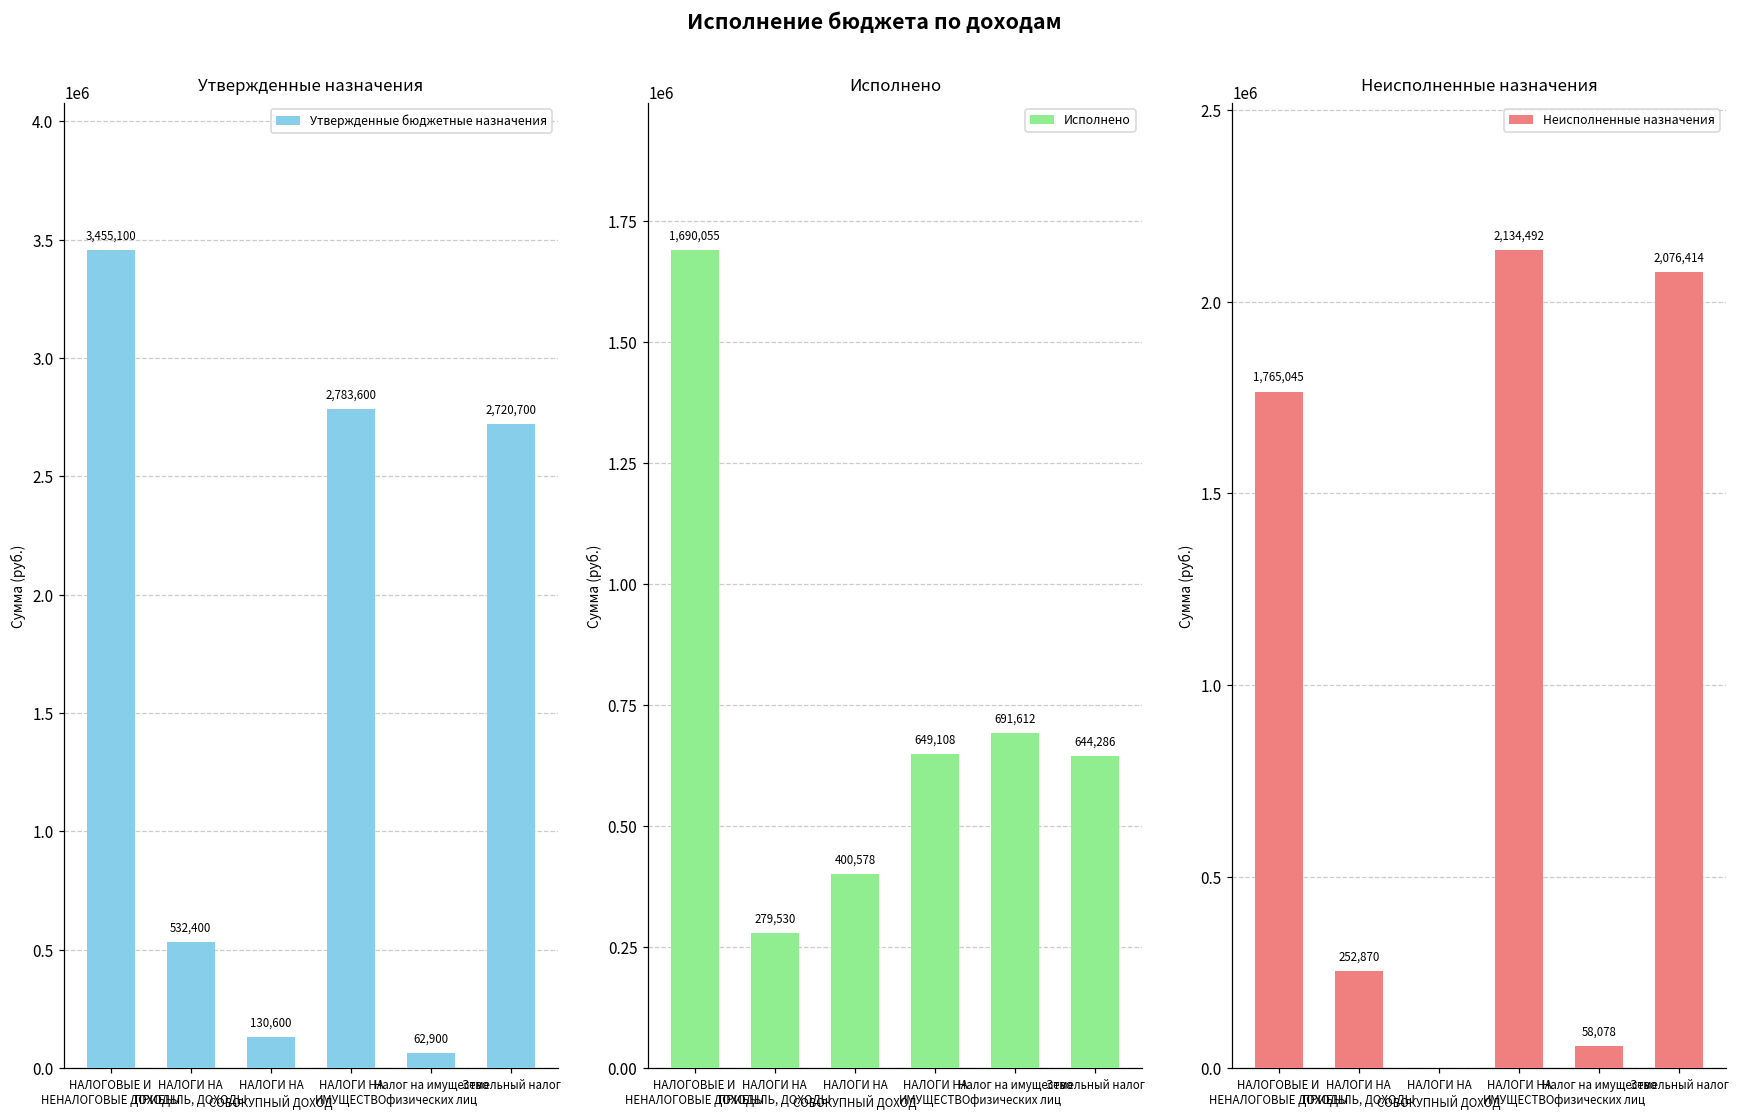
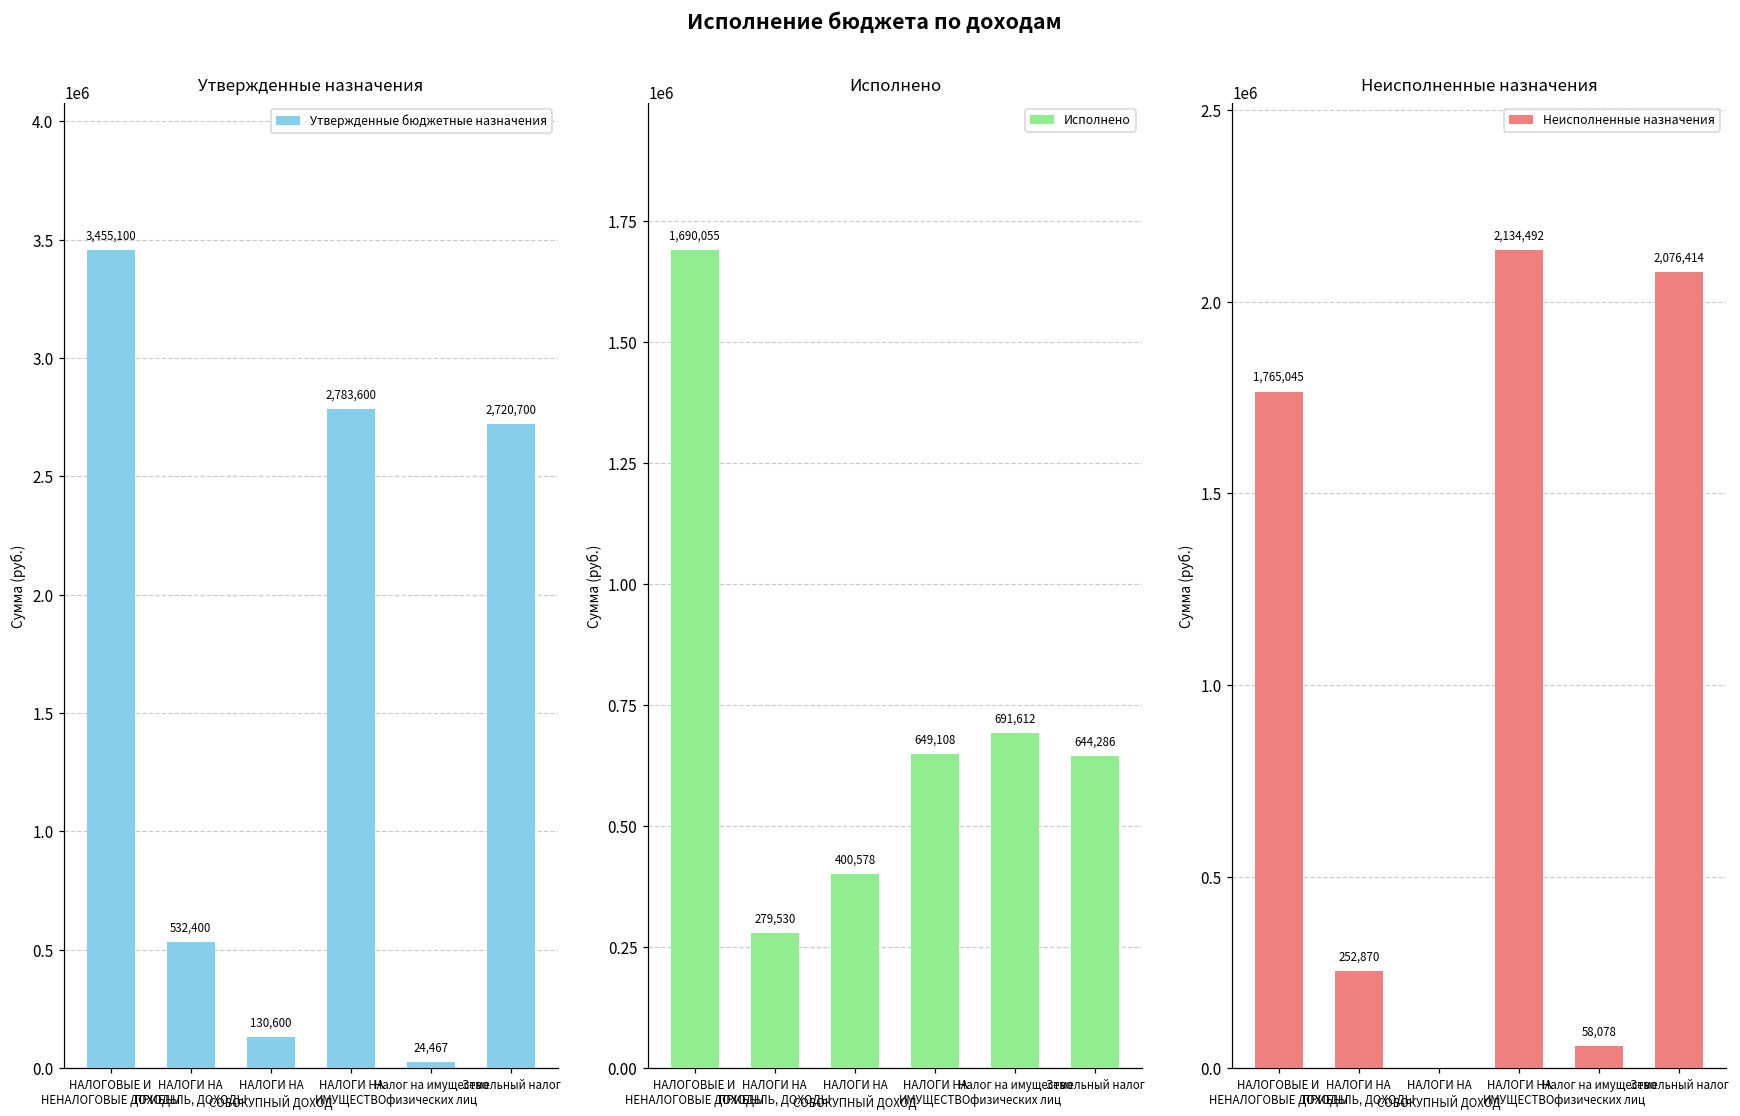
  {
    "Утвержденные назначения": {
-     "Налог на имущество физических лиц": "62,900"
+     "Налог на имущество физических лиц": "24,467"
    },
    "Исполнено": {
      "Налог на имущество физических лиц": "691,612"
    },
    "Неисполненные назначения": {
      "Налог на имущество физических лиц": "58,078"
    }
  }
